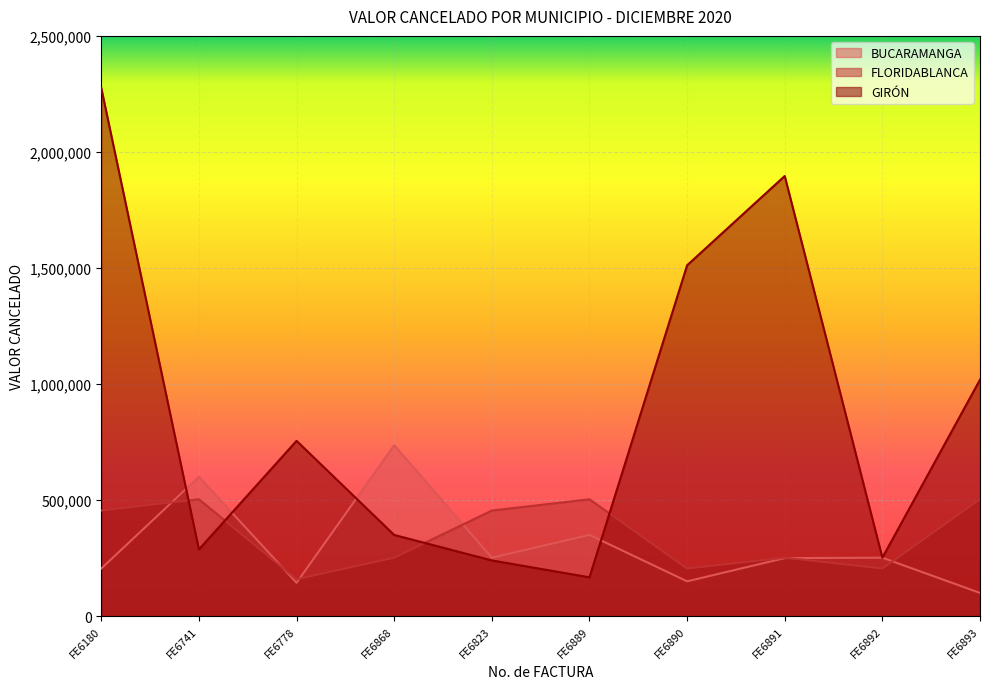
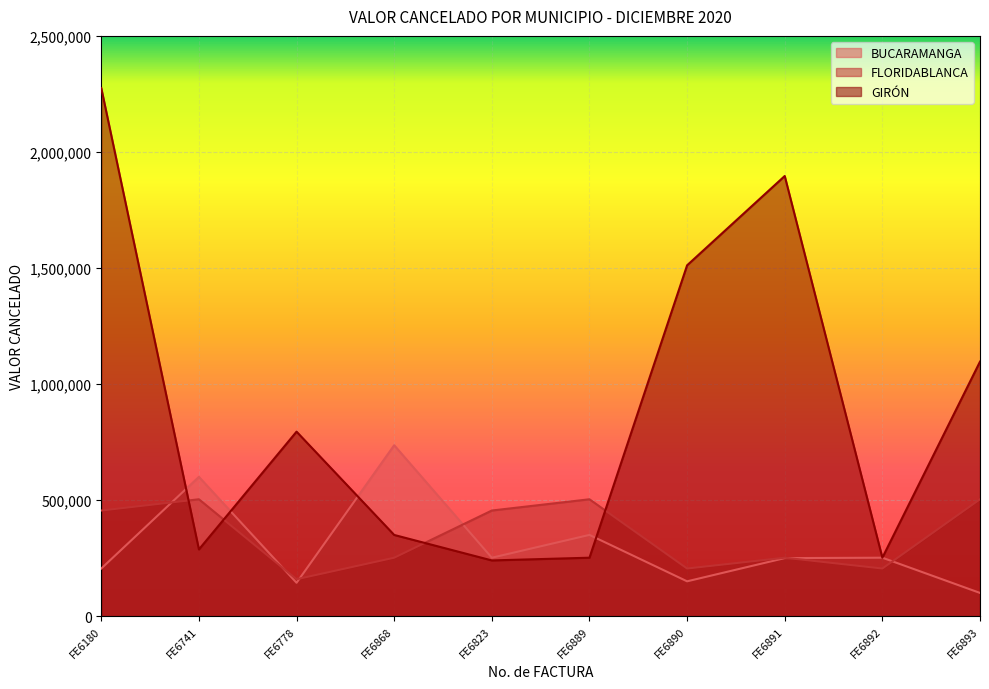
  {
    "GIRÓN": {
      "FE6180": "2,280,000",
      "FE6741": "290,000",
-     "FE6778": "760,000",
+     "FE6778": "790,000",
      "FE6868": "350,000",
      "FE6823": "240,000",
-     "FE6889": "170,000",
+     "FE6889": "250,000",
      "FE6890": "1,510,000",
      "FE6891": "1,900,000",
-     "FE6893": "1,020,000"
+     "FE6893": "1,100,000"
    }
  }
